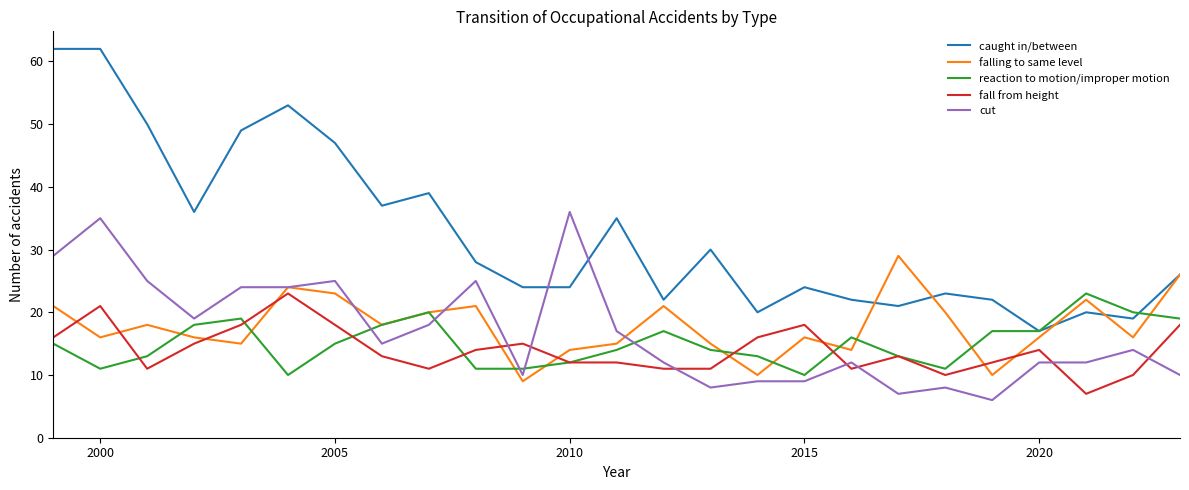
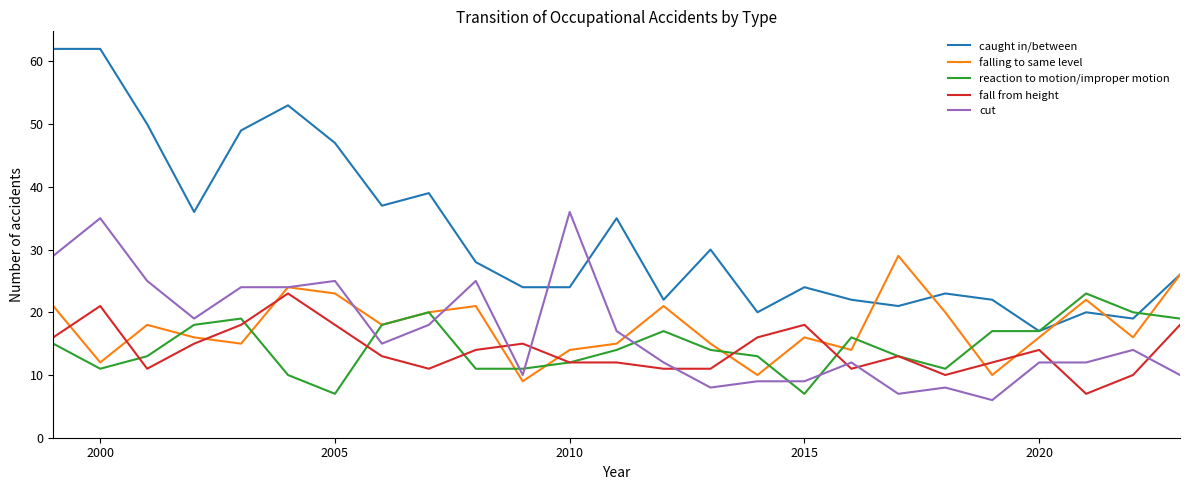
  {
    "caught in/between": {
      "2000": 62,
      "2005": 47,
      "2010": 24,
      "2015": 24
    },
    "falling to same level": {
-     "2000": 16,
+     "2000": 12,
      "2005": 23,
      "2010": 14,
      "2015": 16,
      "2020": 16
    },
    "reaction to motion/improper motion": {
      "2000": 11,
-     "2005": 15,
-     "2015": 10
+     "2005": 7,
+     "2015": 7
    },
    "fall from height": {
      "2000": 21,
      "2005": 18,
      "2015": 18,
      "2020": 14
    },
    "cut": {
      "2000": 35,
      "2005": 25,
      "2010": 36,
      "2015": 9,
      "2020": 12
    }
  }
